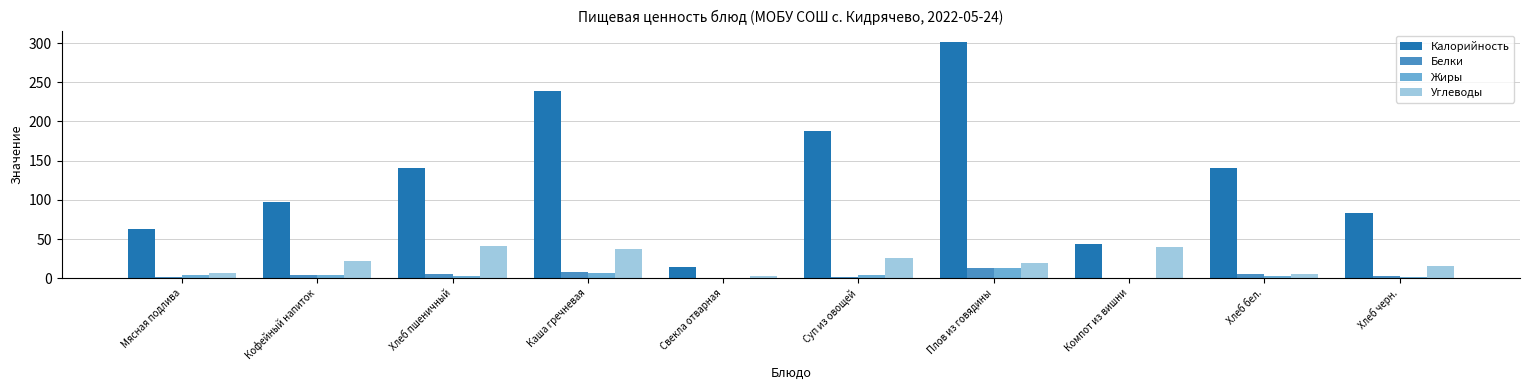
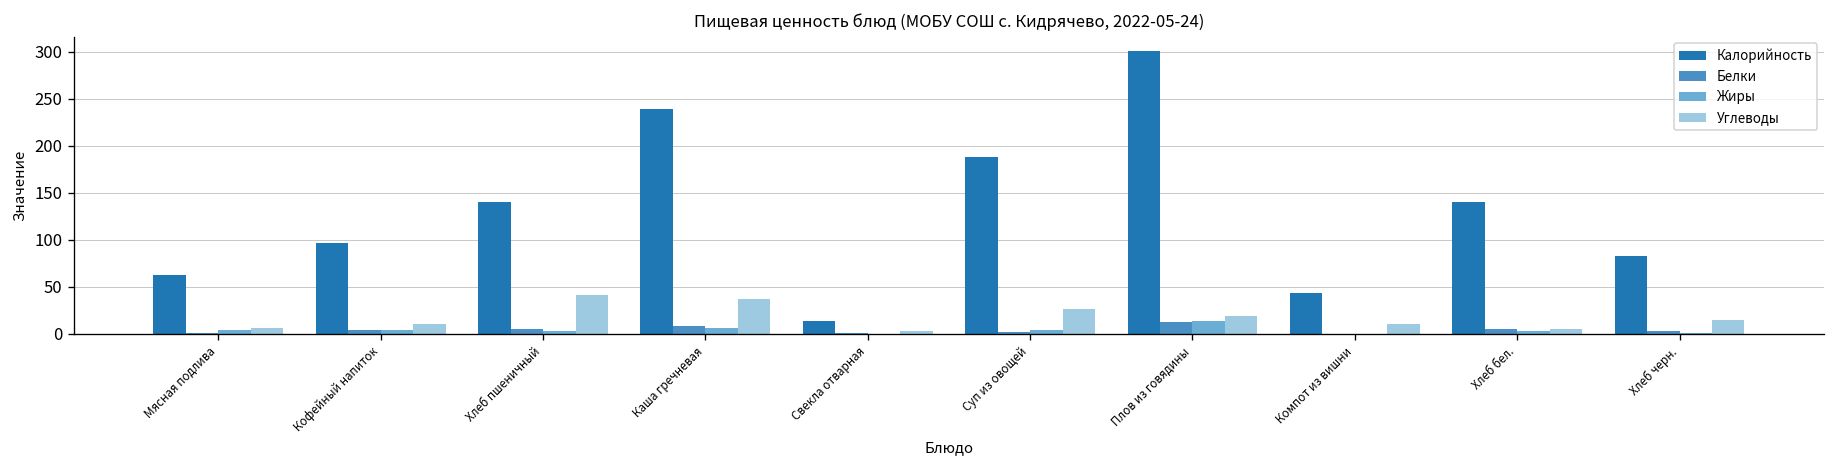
  {
    "Углеводы": {
      "Мясная подлива": 10,
-     "Кофейный напиток": 20,
+     "Кофейный напиток": 10,
      "Хлеб пшеничный": 40,
      "Каша гречневая": 40,
      "Суп из овощей": 30,
      "Плов из говядины": 20,
-     "Компот из вишни": 40,
+     "Компот из вишни": 10,
      "Хлеб бел.": 10,
      "Хлеб черн.": 10
    }
  }
